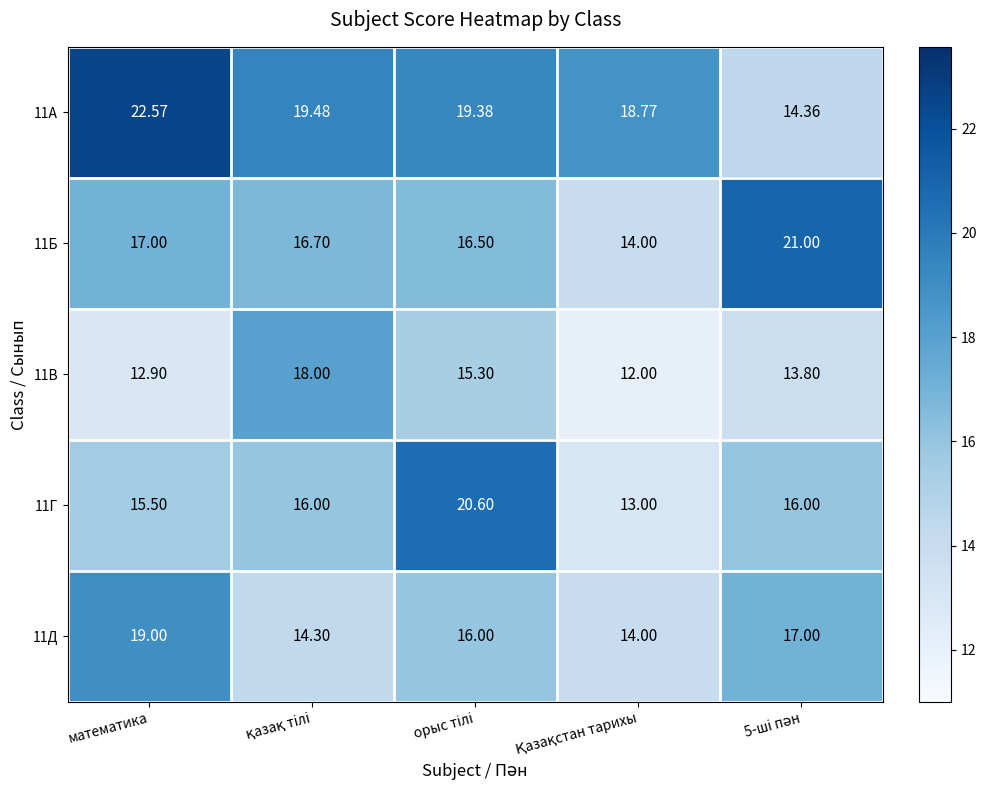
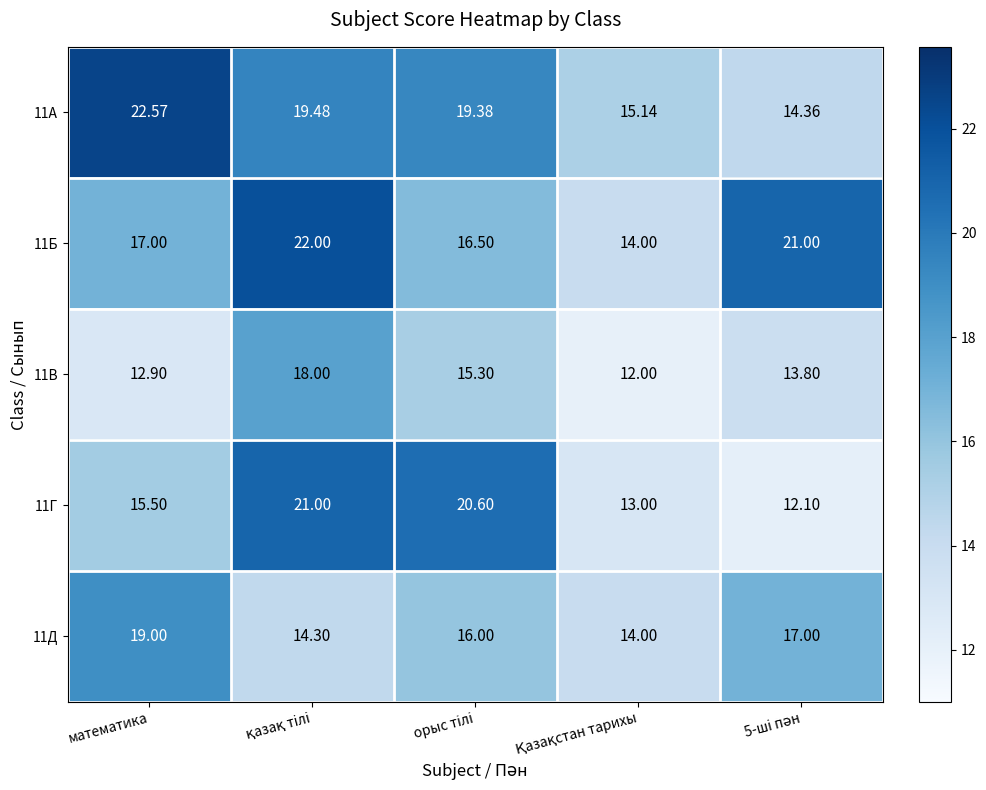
  {
    "11А": {
      "математика": 22.57,
      "қазақ тілі": 19.48,
      "орыс тілі": 19.38,
-     "Қазақстан тарихы": 18.77,
+     "Қазақстан тарихы": 15.14,
      "5-ші пән": 14.36
    },
    "11Б": {
      "математика": 17.00,
-     "қазақ тілі": 16.70,
+     "қазақ тілі": 22.00,
      "орыс тілі": 16.50,
      "Қазақстан тарихы": 14.00,
      "5-ші пән": 21.00
    },
    "11В": {
      "математика": 12.90,
      "қазақ тілі": 18.00,
      "орыс тілі": 15.30,
      "Қазақстан тарихы": 12.00,
      "5-ші пән": 13.80
    },
    "11Г": {
      "математика": 15.50,
-     "қазақ тілі": 16.00,
+     "қазақ тілі": 21.00,
      "орыс тілі": 20.60,
      "Қазақстан тарихы": 13.00,
-     "5-ші пән": 16.00
+     "5-ші пән": 12.10
    },
    "11Д": {
      "математика": 19.00,
      "қазақ тілі": 14.30,
      "орыс тілі": 16.00,
      "Қазақстан тарихы": 14.00,
      "5-ші пән": 17.00
    }
  }
